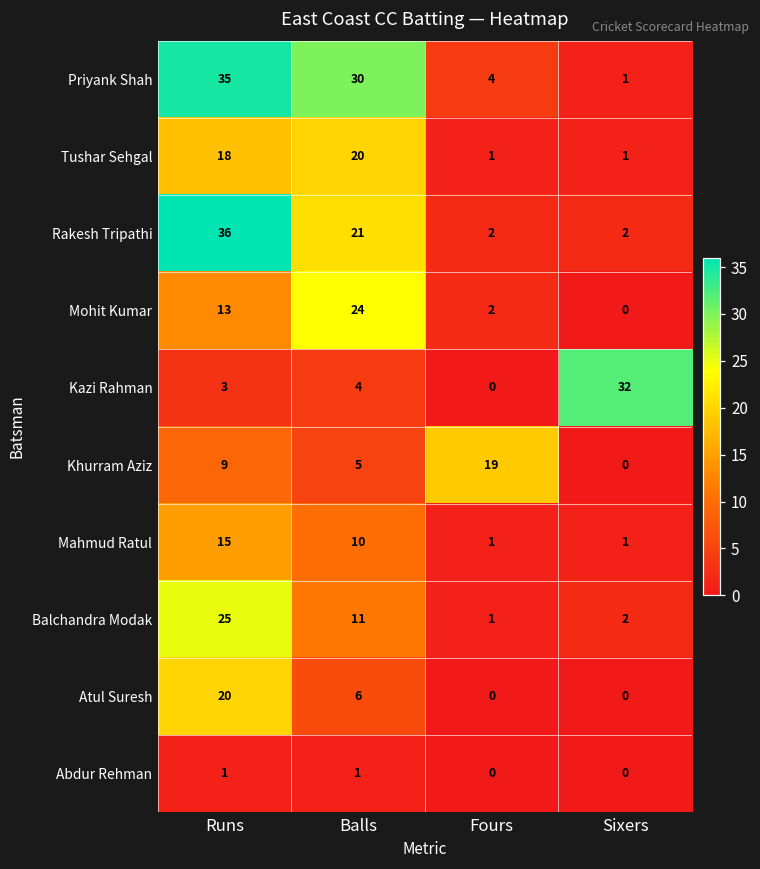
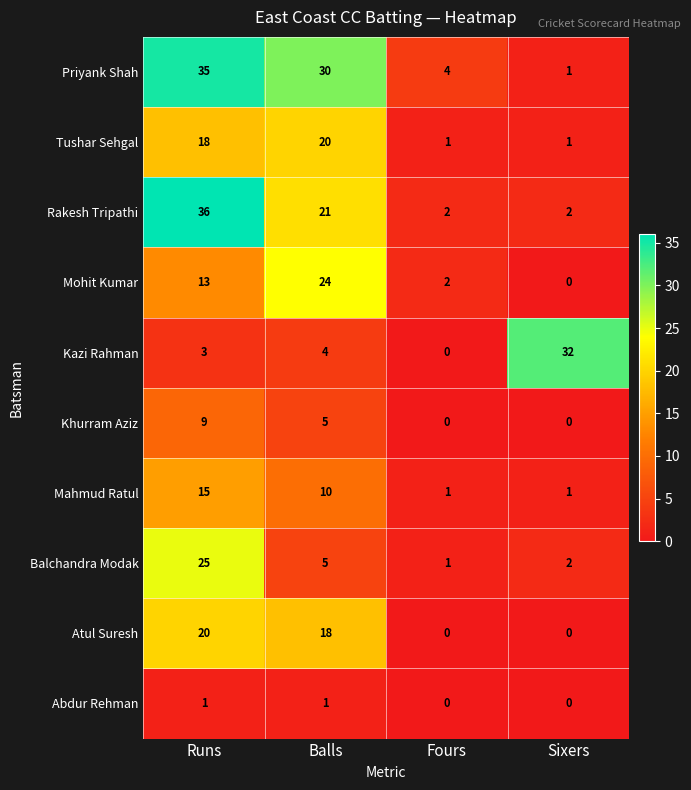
  {
    "Priyank Shah": {
      "Runs": 35,
      "Balls": 30,
      "Fours": 4,
      "Sixers": 1
    },
    "Tushar Sehgal": {
      "Runs": 18,
      "Balls": 20,
      "Fours": 1,
      "Sixers": 1
    },
    "Rakesh Tripathi": {
      "Runs": 36,
      "Balls": 21,
      "Fours": 2,
      "Sixers": 2
    },
    "Mohit Kumar": {
      "Runs": 13,
      "Balls": 24,
      "Fours": 2,
      "Sixers": 0
    },
    "Kazi Rahman": {
      "Runs": 3,
      "Balls": 4,
      "Fours": 0,
      "Sixers": 32
    },
    "Khurram Aziz": {
      "Runs": 9,
      "Balls": 5,
-     "Fours": 19,
+     "Fours": 0,
      "Sixers": 0
    },
    "Mahmud Ratul": {
      "Runs": 15,
      "Balls": 10,
      "Fours": 1,
      "Sixers": 1
    },
    "Balchandra Modak": {
      "Runs": 25,
-     "Balls": 11,
+     "Balls": 5,
      "Fours": 1,
      "Sixers": 2
    },
    "Atul Suresh": {
      "Runs": 20,
-     "Balls": 6,
+     "Balls": 18,
      "Fours": 0,
      "Sixers": 0
    },
    "Abdur Rehman": {
      "Runs": 1,
      "Balls": 1,
      "Fours": 0,
      "Sixers": 0
    }
  }
